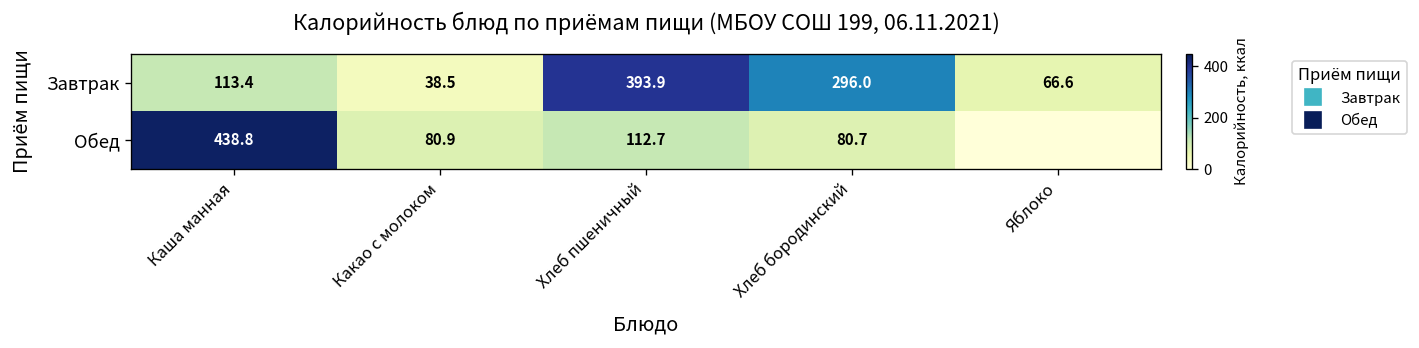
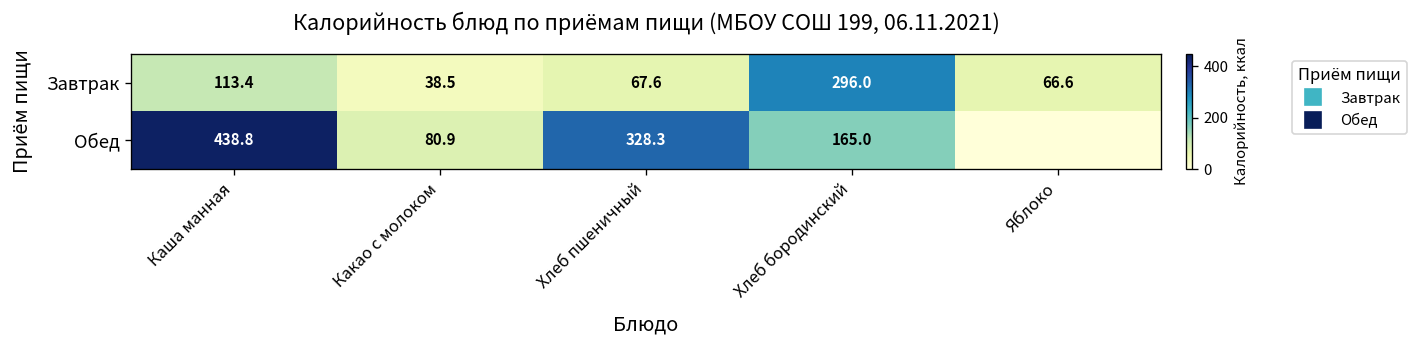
  {
    "Завтрак": {
      "Каша манная": 113.4,
      "Какао с молоком": 38.5,
-     "Хлеб пшеничный": 393.9,
+     "Хлеб пшеничный": 67.6,
      "Хлеб бородинский": 296.0,
      "Яблоко": 66.6
    },
    "Обед": {
      "Каша манная": 438.8,
      "Какао с молоком": 80.9,
-     "Хлеб пшеничный": 112.7,
-     "Хлеб бородинский": 80.7
+     "Хлеб пшеничный": 328.3,
+     "Хлеб бородинский": 165.0
    }
  }
